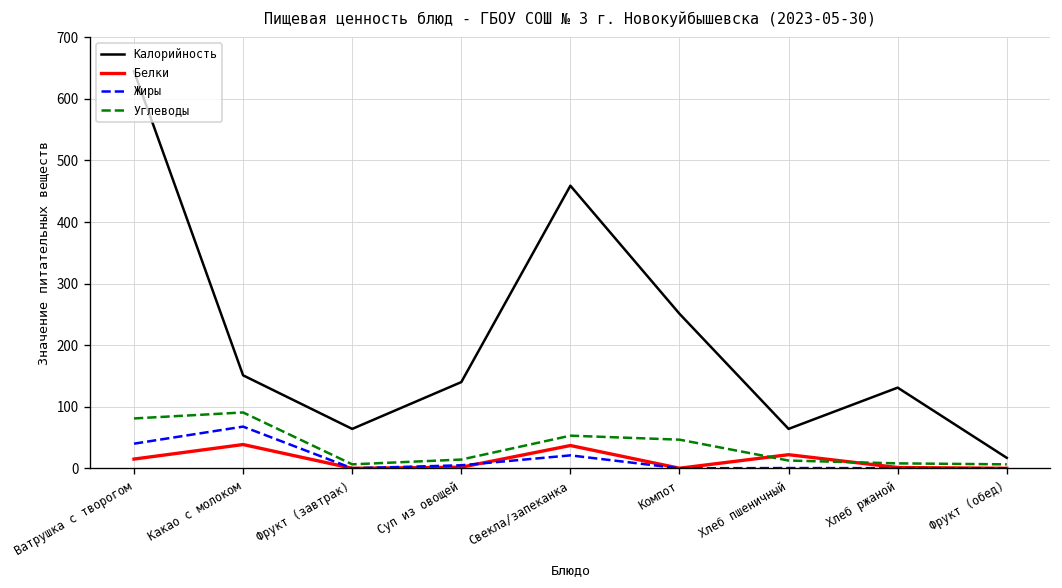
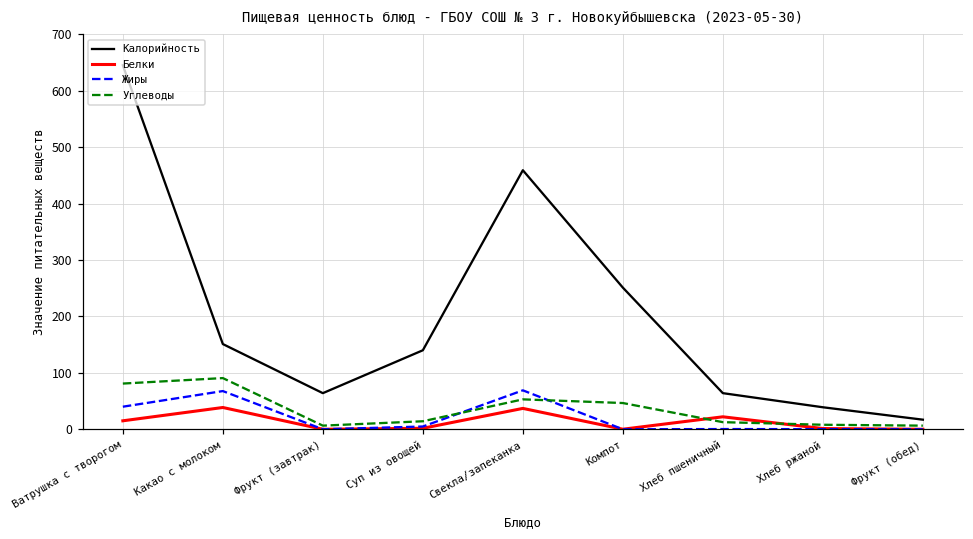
  {
    "Калорийность": {
      "Какао с молоком": 150,
      "Фрукт (завтрак)": 60,
      "Суп из овощей": 140,
      "Свекла/запеканка": 460,
      "Компот": 250,
      "Хлеб пшеничный": 60,
-     "Хлеб ржаной": 130,
+     "Хлеб ржаной": 40,
      "Фрукт (обед)": 20
    },
    "Белки": {
      "Ватрушка с творогом": 20,
      "Какао с молоком": 40,
      "Свекла/запеканка": 40,
      "Хлеб пшеничный": 20
    },
    "Жиры": {
      "Ватрушка с творогом": 40,
      "Какао с молоком": 70,
-     "Свекла/запеканка": 20,
+     "Свекла/запеканка": 70,
      "Хлеб пшеничный": 0
    },
    "Углеводы": {
      "Ватрушка с творогом": 80,
      "Какао с молоком": 90,
      "Фрукт (завтрак)": 10,
      "Суп из овощей": 10,
      "Свекла/запеканка": 50,
      "Компот": 50,
      "Хлеб пшеничный": 10,
      "Хлеб ржаной": 10,
      "Фрукт (обед)": 10
    }
  }
